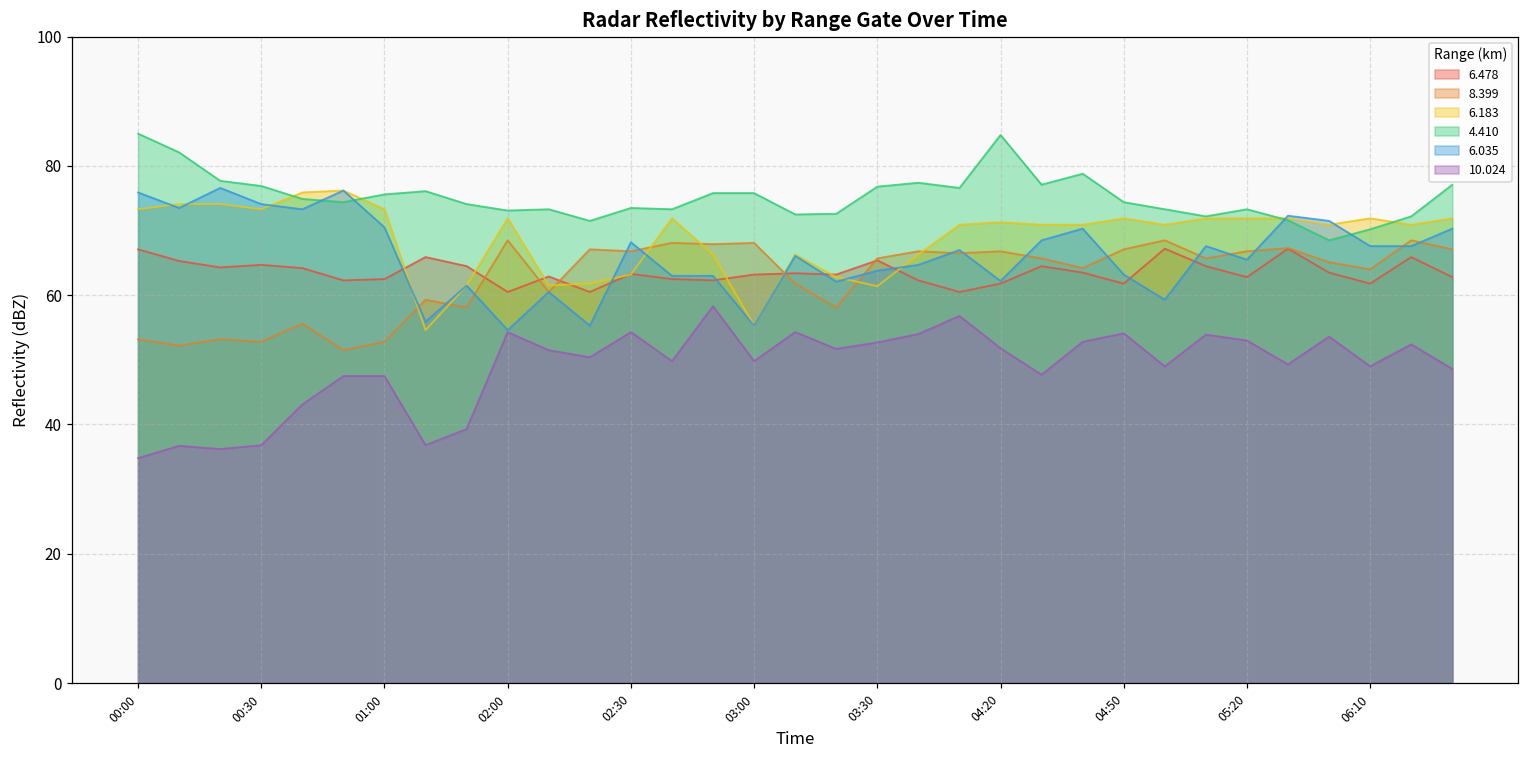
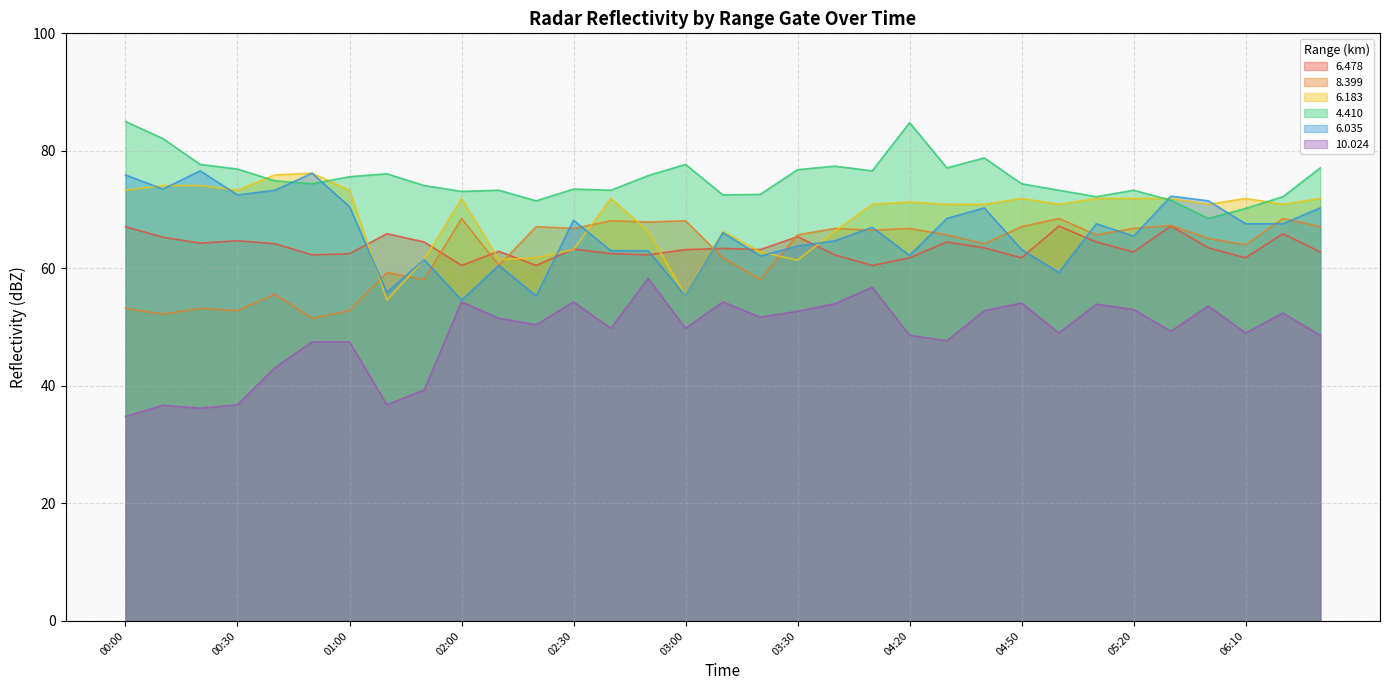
  {
    "4.410": {
      "00:00": 85,
      "00:30": 77,
      "01:00": 76,
      "02:00": 73,
      "02:30": 74,
-     "03:00": 76,
+     "03:00": 78,
      "03:30": 77,
      "04:20": 85,
      "04:50": 74,
      "05:20": 73,
      "06:10": 70
    },
    "6.035": {
      "00:00": 76,
-     "00:30": 74,
+     "00:30": 73,
      "01:00": 71,
      "02:30": 68,
      "03:30": 64,
      "04:50": 63,
      "05:20": 66,
      "06:10": 68
    },
    "10.024": {
      "00:00": 35,
      "00:30": 37,
      "01:00": 48,
      "02:30": 54,
      "03:00": 50,
      "03:30": 53,
-     "04:20": 52,
+     "04:20": 49,
      "04:50": 54,
      "05:20": 53,
      "06:10": 49
    }
  }
